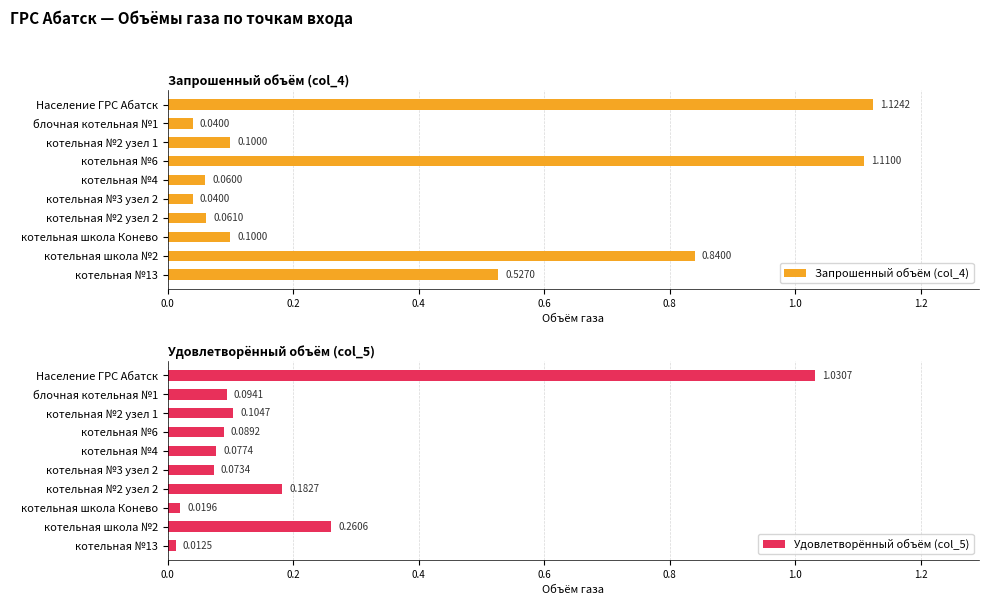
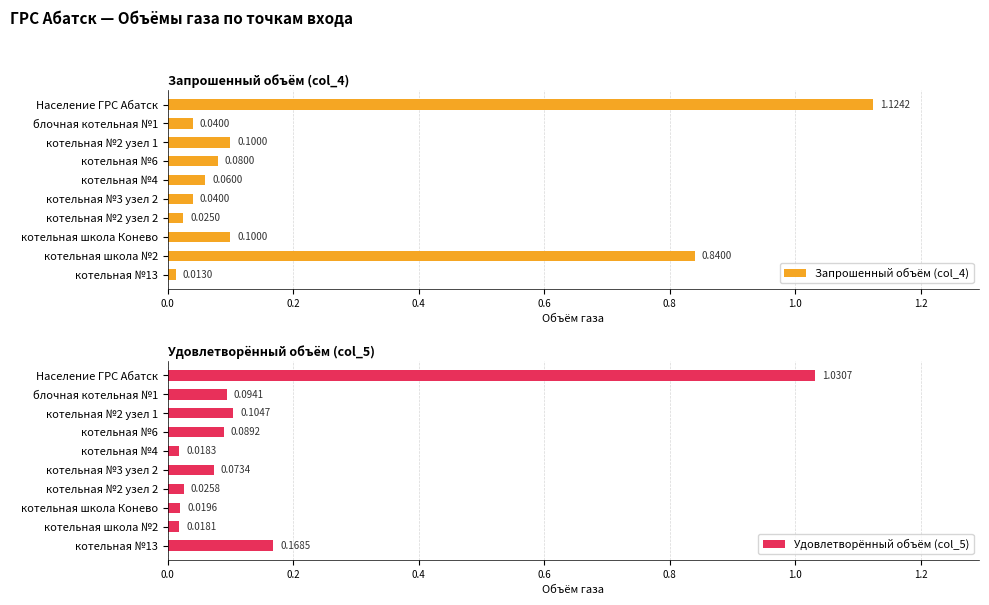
  {
    "Запрошенный объём (col_4)": {
      "Население ГРС Абатск": 1.1242,
      "блочная котельная №1": 0.0400,
      "котельная №2 узел 1": 0.1000,
-     "котельная №6": 1.1100,
+     "котельная №6": 0.0800,
      "котельная №4": 0.0600,
      "котельная №3 узел 2": 0.0400,
-     "котельная №2 узел 2": 0.0610,
+     "котельная №2 узел 2": 0.0250,
      "котельная школа Конево": 0.1000,
      "котельная школа №2": 0.8400,
-     "котельная №13": 0.5270
+     "котельная №13": 0.0130
    },
    "Удовлетворённый объём (col_5)": {
      "Население ГРС Абатск": 1.0307,
      "блочная котельная №1": 0.0941,
      "котельная №2 узел 1": 0.1047,
      "котельная №6": 0.0892,
-     "котельная №4": 0.0774,
+     "котельная №4": 0.0183,
      "котельная №3 узел 2": 0.0734,
-     "котельная №2 узел 2": 0.1827,
+     "котельная №2 узел 2": 0.0258,
      "котельная школа Конево": 0.0196,
-     "котельная школа №2": 0.2606,
-     "котельная №13": 0.0125
+     "котельная школа №2": 0.0181,
+     "котельная №13": 0.1685
    }
  }
